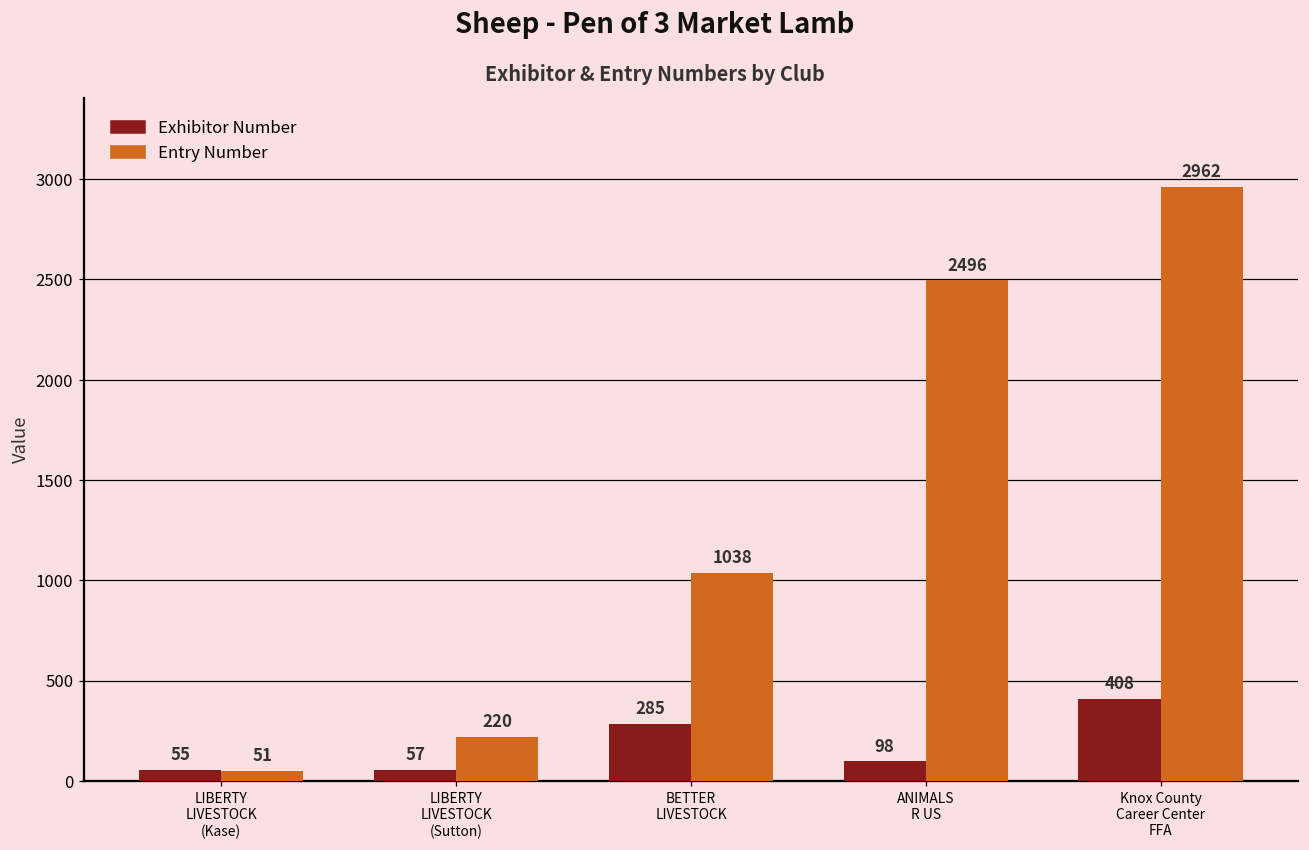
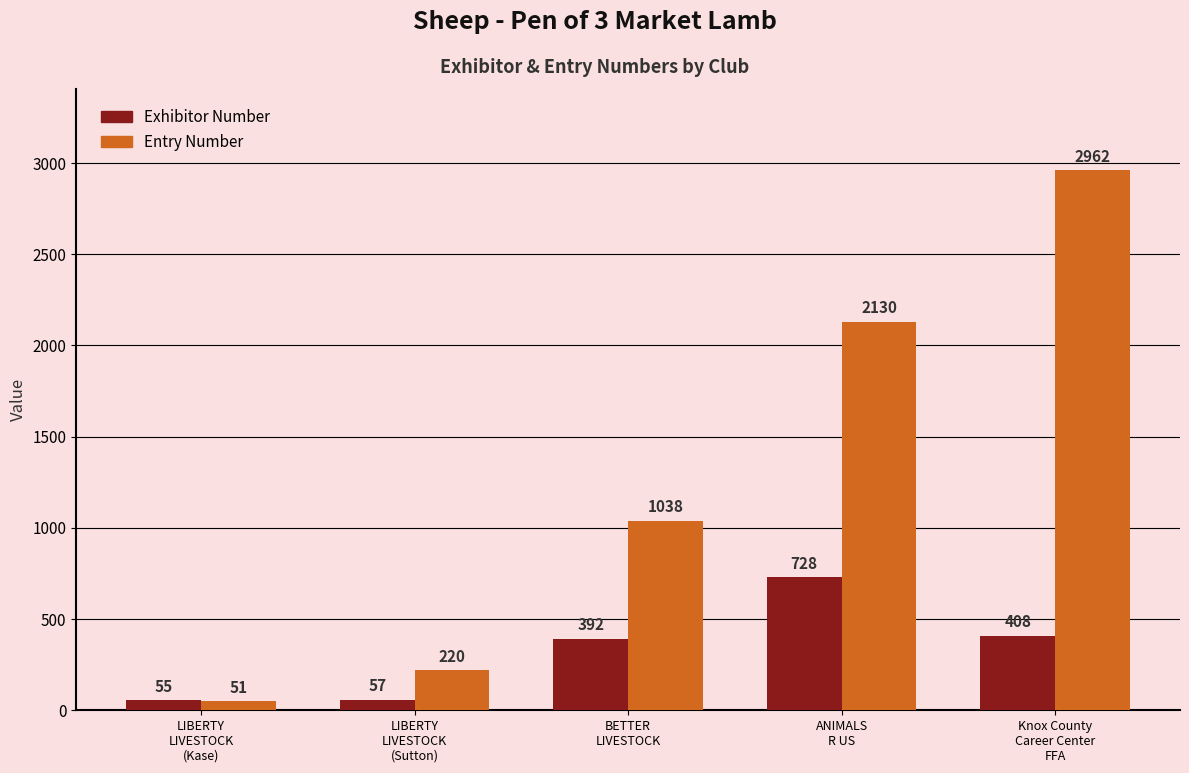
  {
    "Exhibitor Number": {
      "LIBERTY LIVESTOCK (Kase)": 55,
      "LIBERTY LIVESTOCK (Sutton)": 57,
-     "BETTER LIVESTOCK": 285,
-     "ANIMALS R US": 98,
+     "BETTER LIVESTOCK": 392,
+     "ANIMALS R US": 728,
      "Knox County Career Center FFA": 408
    },
    "Entry Number": {
      "LIBERTY LIVESTOCK (Kase)": 51,
      "LIBERTY LIVESTOCK (Sutton)": 220,
      "BETTER LIVESTOCK": 1038,
-     "ANIMALS R US": 2496,
+     "ANIMALS R US": 2130,
      "Knox County Career Center FFA": 2962
    }
  }
